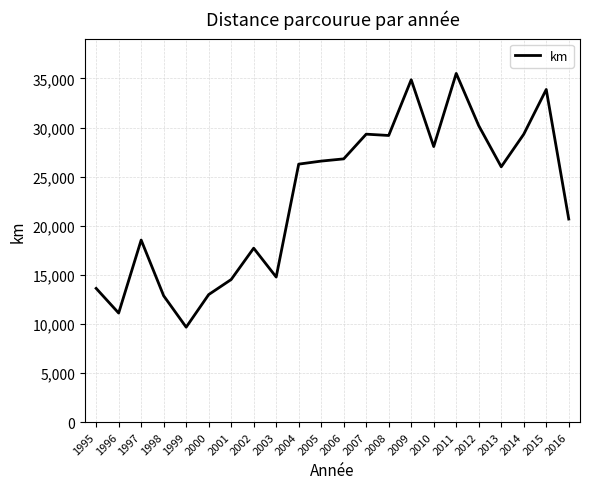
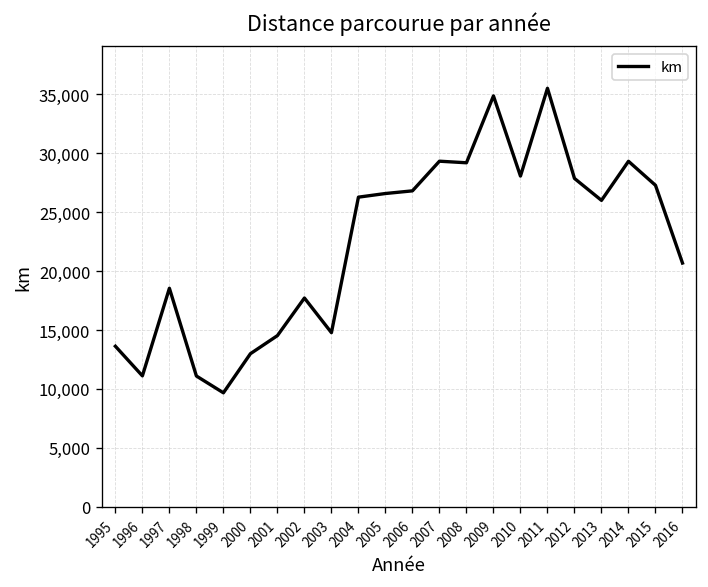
  {
    "1995": "14,000",
    "1996": "11,000",
    "1997": "19,000",
-   "1998": "13,000",
+   "1998": "11,000",
    "1999": "10,000",
    "2000": "13,000",
    "2001": "15,000",
    "2002": "18,000",
    "2003": "15,000",
    "2004": "26,000",
    "2005": "27,000",
    "2006": "27,000",
    "2007": "29,000",
    "2008": "29,000",
    "2009": "35,000",
    "2010": "28,000",
    "2011": "36,000",
-   "2012": "30,000",
+   "2012": "28,000",
    "2013": "26,000",
    "2014": "29,000",
-   "2015": "34,000",
+   "2015": "27,000",
    "2016": "21,000"
  }
